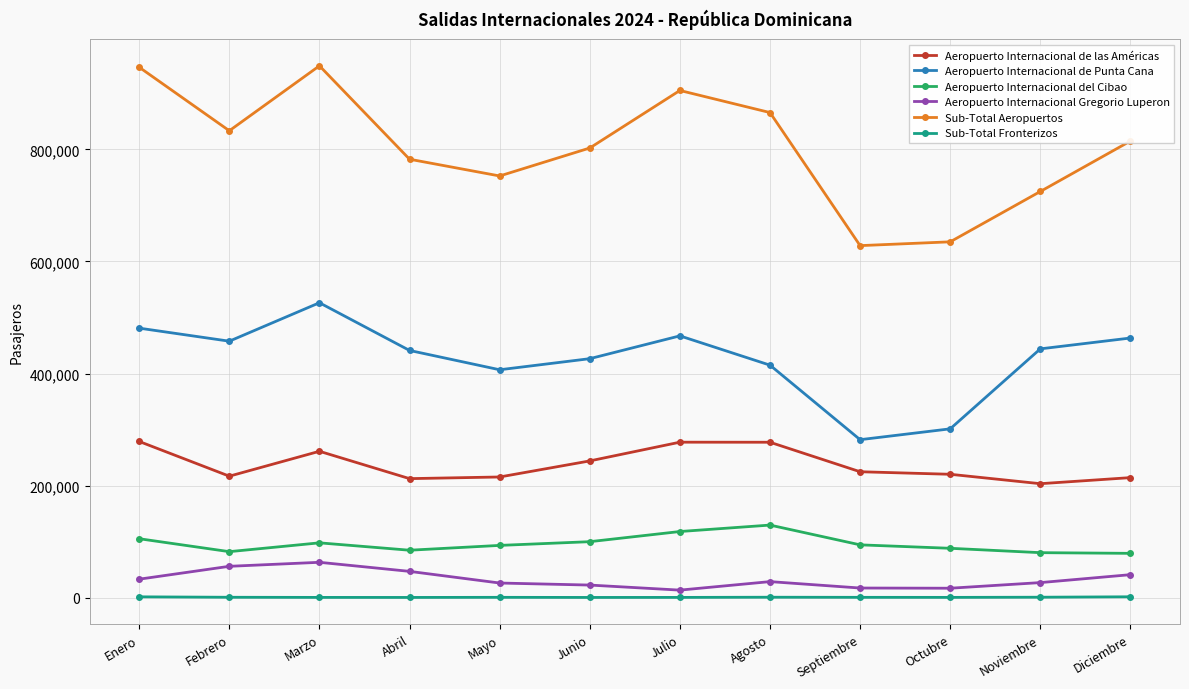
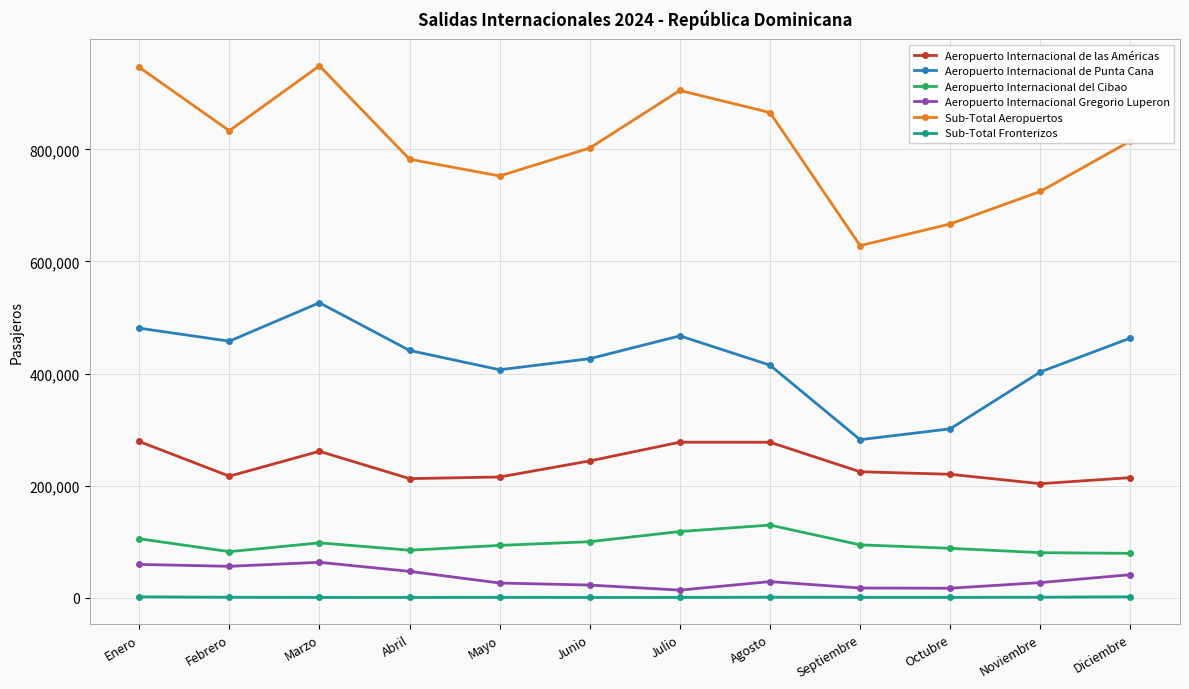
  {
    "Aeropuerto Internacional de las Américas": {
      "Enero": "280,000",
      "Febrero": "220,000",
      "Marzo": "260,000",
      "Abril": "210,000",
      "Mayo": "220,000",
      "Junio": "240,000",
      "Julio": "280,000",
      "Agosto": "280,000",
      "Septiembre": "220,000",
      "Octubre": "220,000",
      "Noviembre": "200,000",
      "Diciembre": "210,000"
    },
    "Aeropuerto Internacional de Punta Cana": {
      "Enero": "480,000",
      "Febrero": "460,000",
      "Marzo": "530,000",
      "Abril": "440,000",
      "Mayo": "410,000",
      "Junio": "430,000",
      "Julio": "470,000",
      "Agosto": "420,000",
      "Septiembre": "280,000",
      "Octubre": "300,000",
-     "Noviembre": "440,000",
+     "Noviembre": "400,000",
      "Diciembre": "460,000"
    },
    "Aeropuerto Internacional Gregorio Luperon": {
-     "Enero": "30,000",
+     "Enero": "60,000",
      "Febrero": "60,000",
      "Marzo": "60,000",
      "Abril": "50,000",
      "Mayo": "30,000",
      "Junio": "20,000",
      "Julio": "10,000",
      "Agosto": "30,000",
      "Septiembre": "20,000",
      "Octubre": "20,000",
      "Noviembre": "30,000",
      "Diciembre": "40,000"
    },
    "Sub-Total Aeropuertos": {
      "Enero": "950,000",
      "Febrero": "830,000",
      "Marzo": "950,000",
      "Abril": "780,000",
      "Mayo": "750,000",
      "Junio": "800,000",
      "Julio": "910,000",
      "Agosto": "870,000",
      "Septiembre": "630,000",
-     "Octubre": "640,000",
+     "Octubre": "670,000",
      "Noviembre": "720,000"
    }
  }
